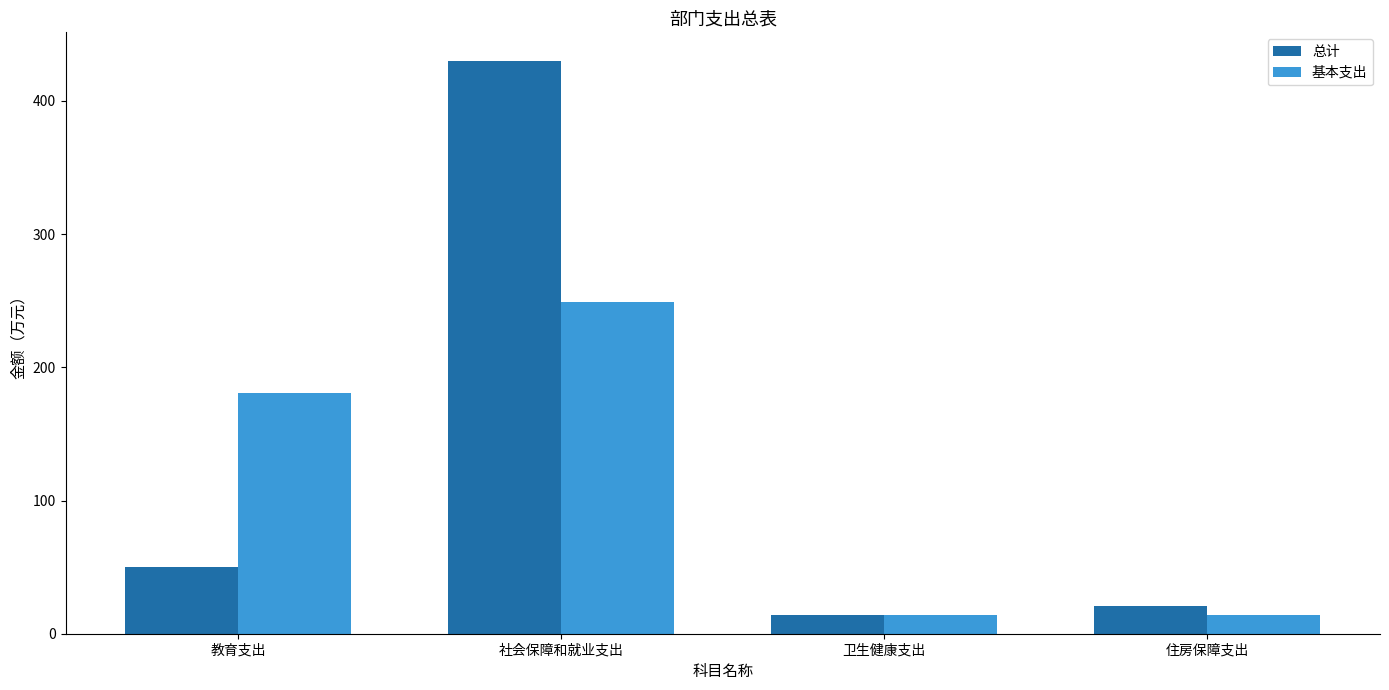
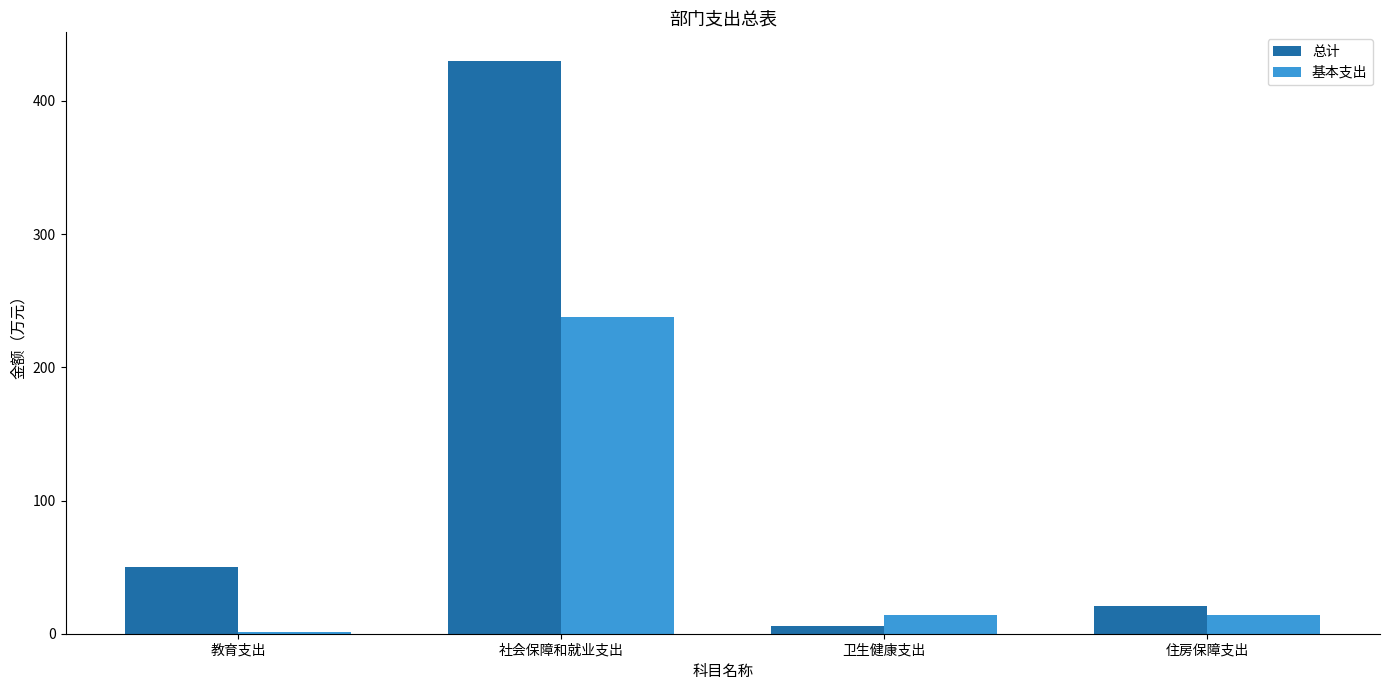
  {
    "总计": {
      "教育支出": 50,
      "社会保障和就业支出": 430,
-     "卫生健康支出": 14,
+     "卫生健康支出": 6,
      "住房保障支出": 21
    },
    "基本支出": {
-     "教育支出": 181,
-     "社会保障和就业支出": 249,
+     "教育支出": 1,
+     "社会保障和就业支出": 238,
      "卫生健康支出": 14,
      "住房保障支出": 14
    }
  }
